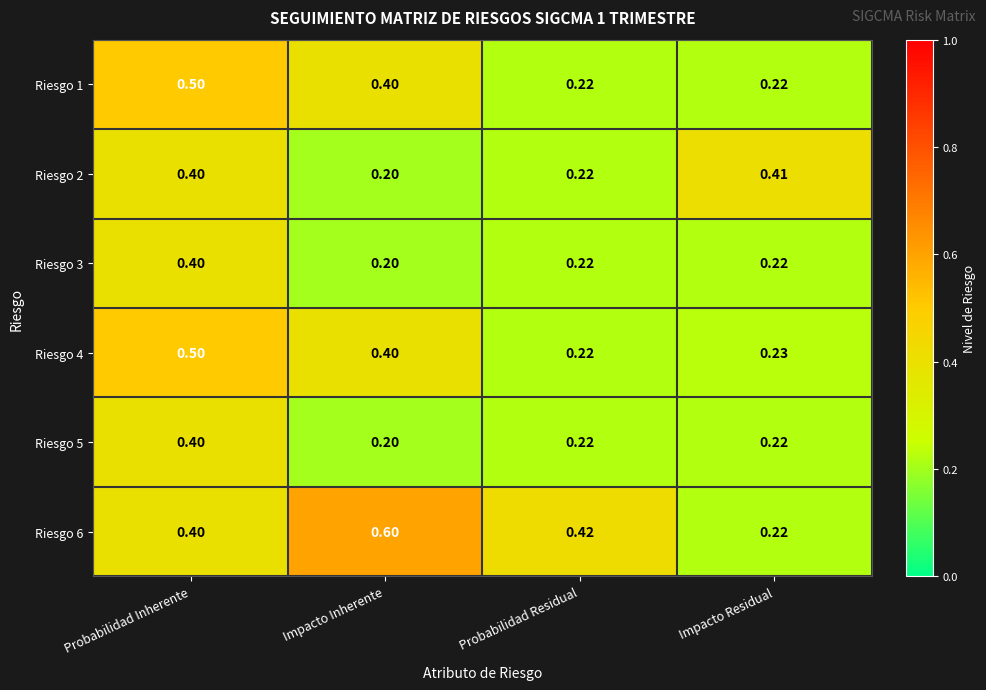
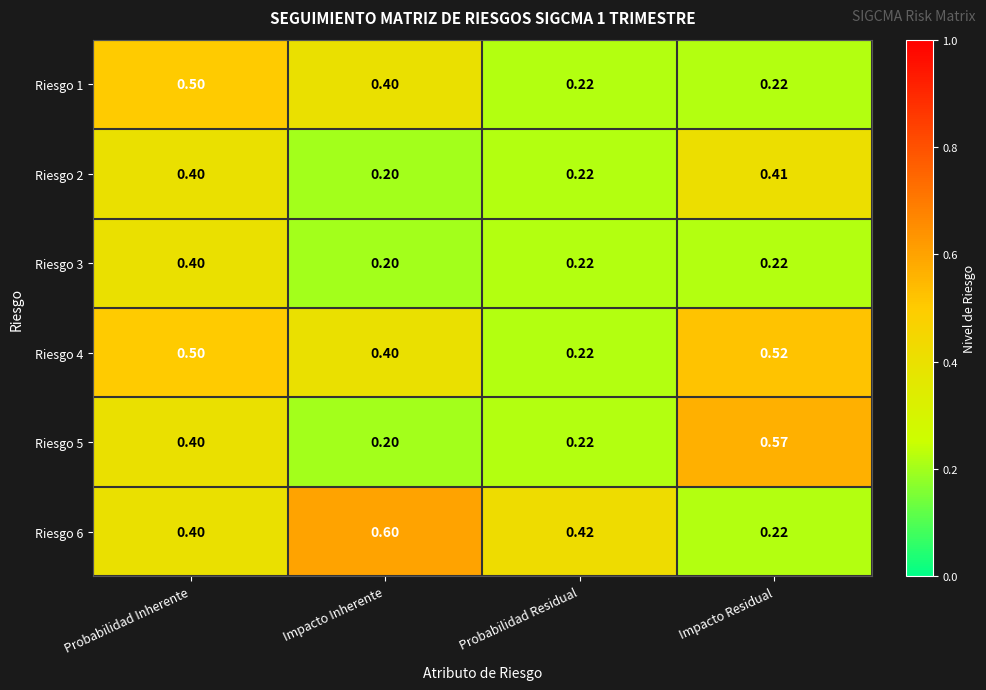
  {
    "Riesgo 1": {
      "Probabilidad Inherente": 0.50,
      "Impacto Inherente": 0.40,
      "Probabilidad Residual": 0.22,
      "Impacto Residual": 0.22
    },
    "Riesgo 2": {
      "Probabilidad Inherente": 0.40,
      "Impacto Inherente": 0.20,
      "Probabilidad Residual": 0.22,
      "Impacto Residual": 0.41
    },
    "Riesgo 3": {
      "Probabilidad Inherente": 0.40,
      "Impacto Inherente": 0.20,
      "Probabilidad Residual": 0.22,
      "Impacto Residual": 0.22
    },
    "Riesgo 4": {
      "Probabilidad Inherente": 0.50,
      "Impacto Inherente": 0.40,
      "Probabilidad Residual": 0.22,
-     "Impacto Residual": 0.23
+     "Impacto Residual": 0.52
    },
    "Riesgo 5": {
      "Probabilidad Inherente": 0.40,
      "Impacto Inherente": 0.20,
      "Probabilidad Residual": 0.22,
-     "Impacto Residual": 0.22
+     "Impacto Residual": 0.57
    },
    "Riesgo 6": {
      "Probabilidad Inherente": 0.40,
      "Impacto Inherente": 0.60,
      "Probabilidad Residual": 0.42,
      "Impacto Residual": 0.22
    }
  }
